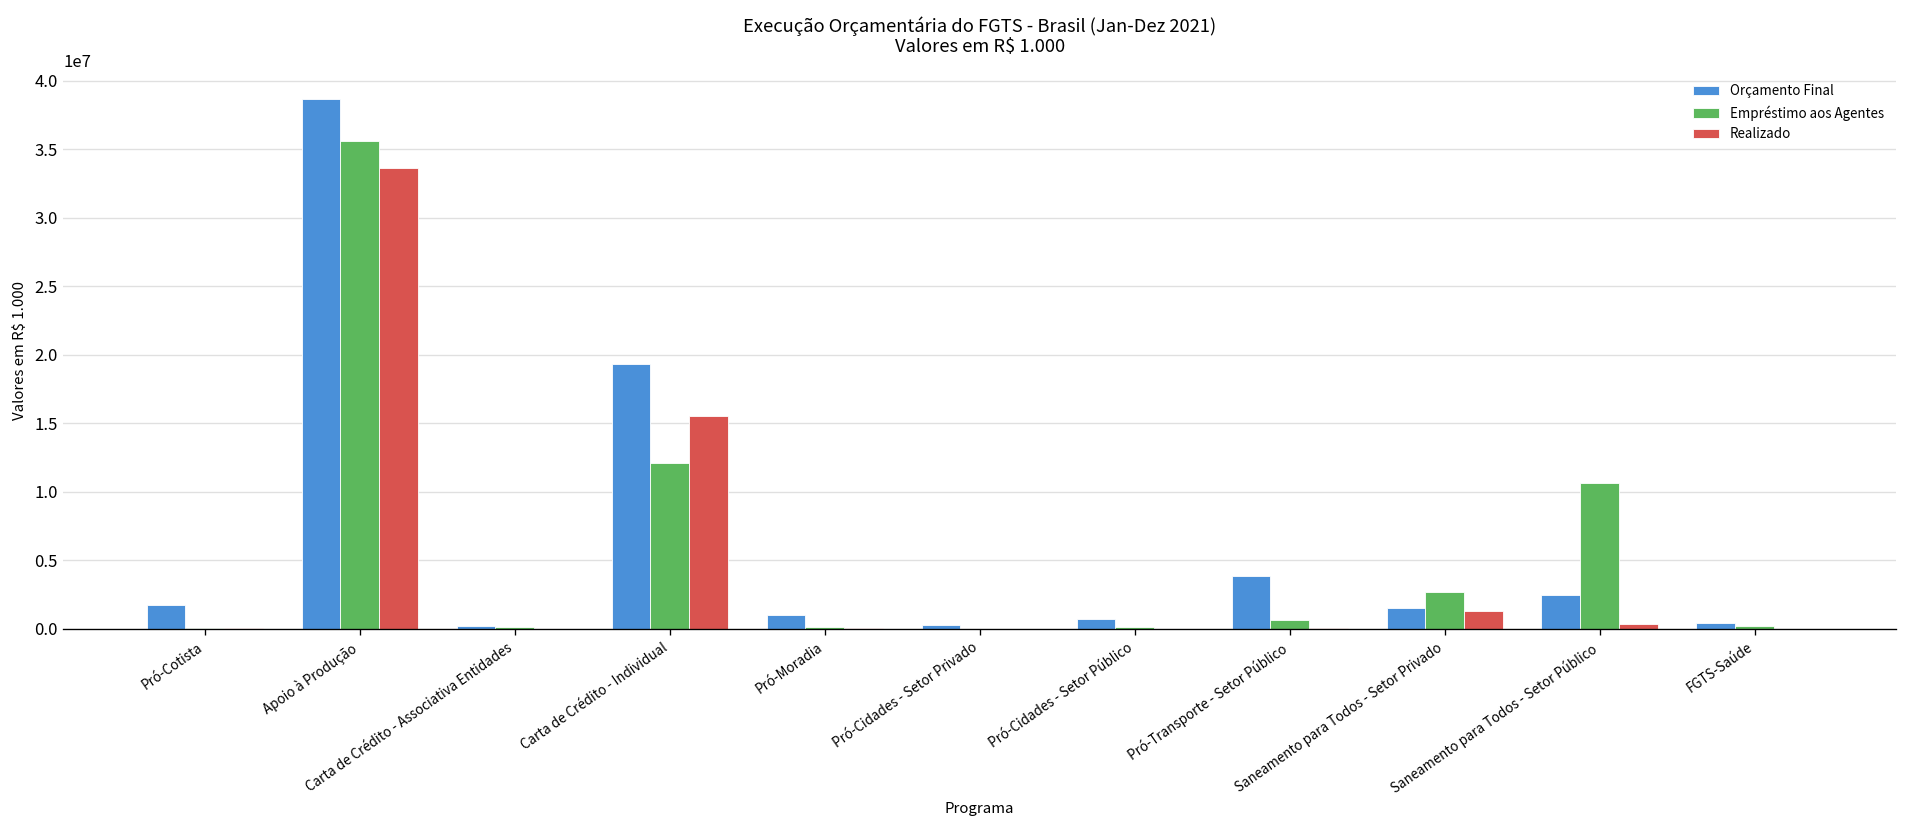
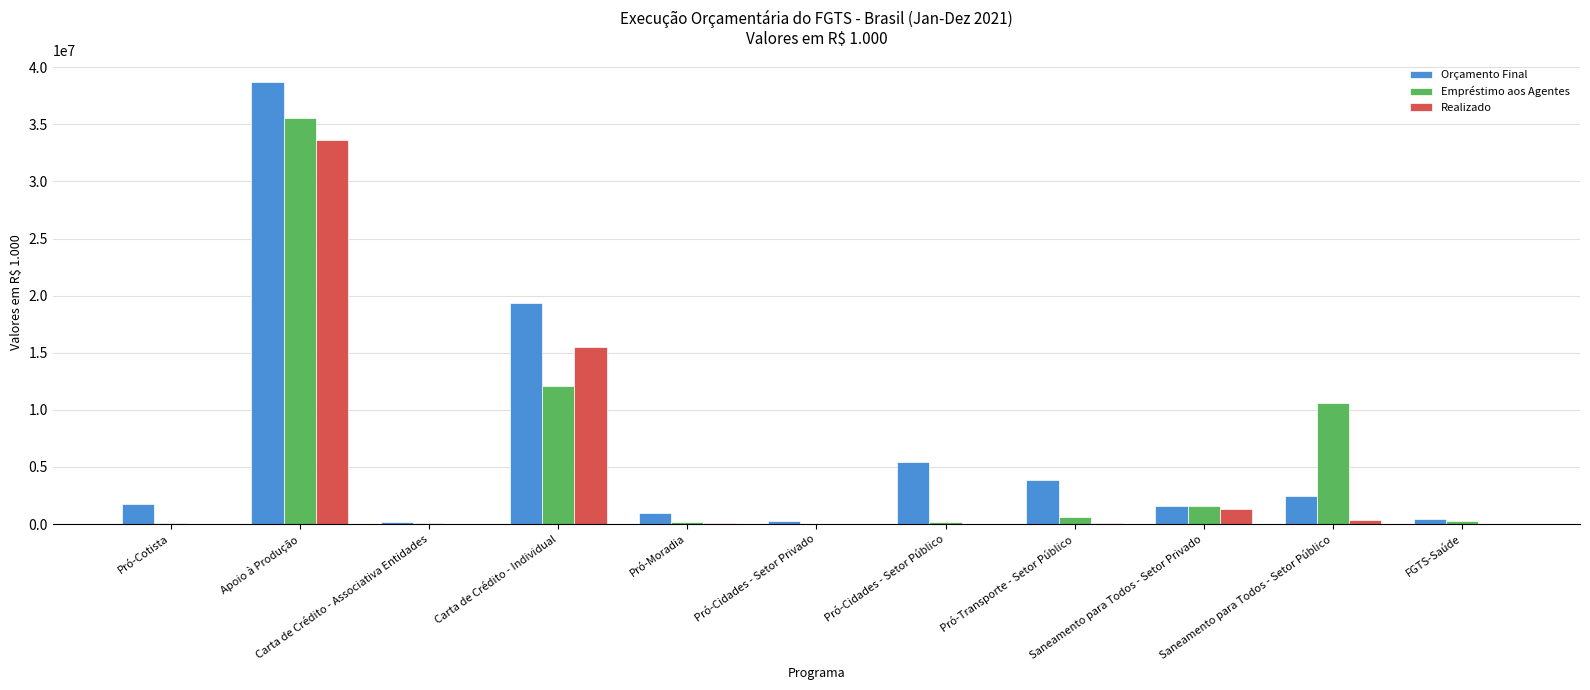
  {
    "Orçamento Final": {
      "Pró-Cotista": 1700000,
      "Apoio à Produção": 38700000,
      "Carta de Crédito - Individual": 19300000,
      "Pró-Moradia": 1000000,
      "Pró-Cidades - Setor Privado": 300000,
-     "Pró-Cidades - Setor Público": 700000,
+     "Pró-Cidades - Setor Público": 5400000,
      "Pró-Transporte - Setor Público": 3900000,
      "Saneamento para Todos - Setor Privado": 1600000,
      "Saneamento para Todos - Setor Público": 2400000,
      "FGTS-Saúde": 400000
    },
    "Empréstimo aos Agentes": {
      "Apoio à Produção": 35600000,
      "Carta de Crédito - Individual": 12100000,
      "Pró-Transporte - Setor Público": 600000,
-     "Saneamento para Todos - Setor Privado": 2700000,
+     "Saneamento para Todos - Setor Privado": 1600000,
      "Saneamento para Todos - Setor Público": 10600000,
      "FGTS-Saúde": 300000
    },
    "Realizado": {
      "Apoio à Produção": 33700000,
      "Carta de Crédito - Associativa Entidades": 0,
      "Carta de Crédito - Individual": 15500000,
      "Pró-Cidades - Setor Privado": 0,
      "Saneamento para Todos - Setor Privado": 1300000,
      "Saneamento para Todos - Setor Público": 400000
    }
  }
